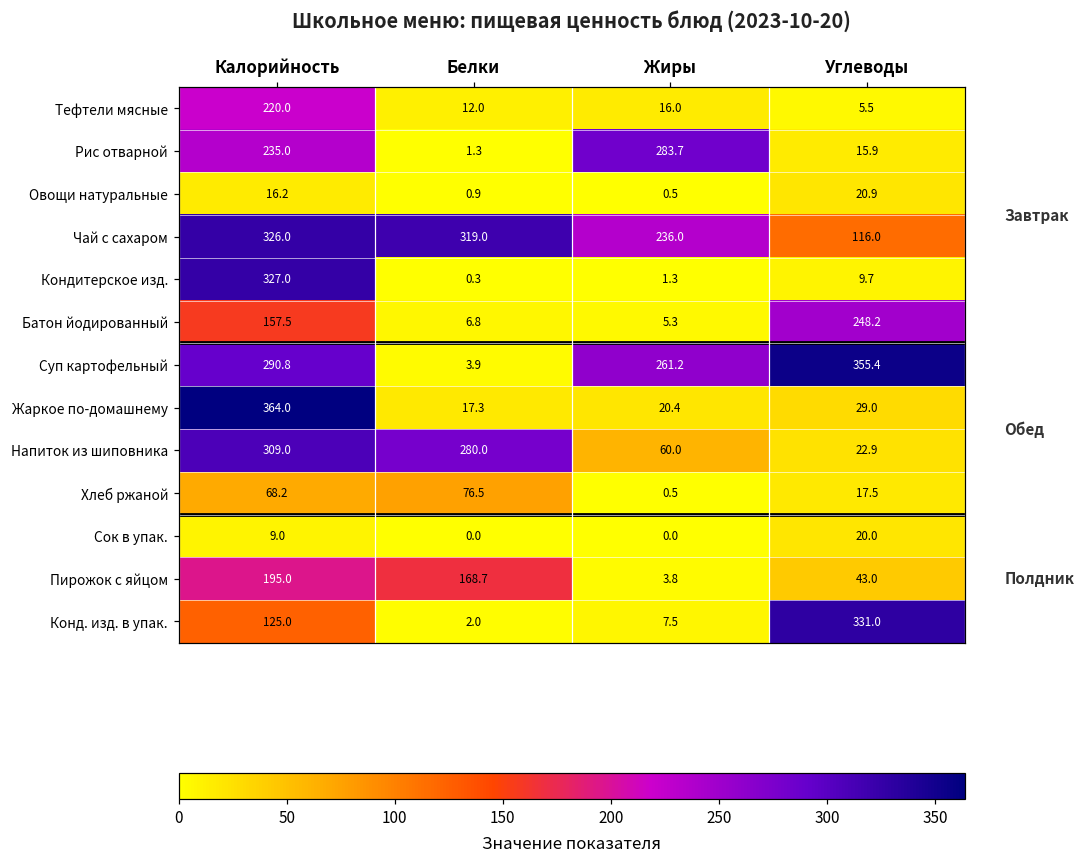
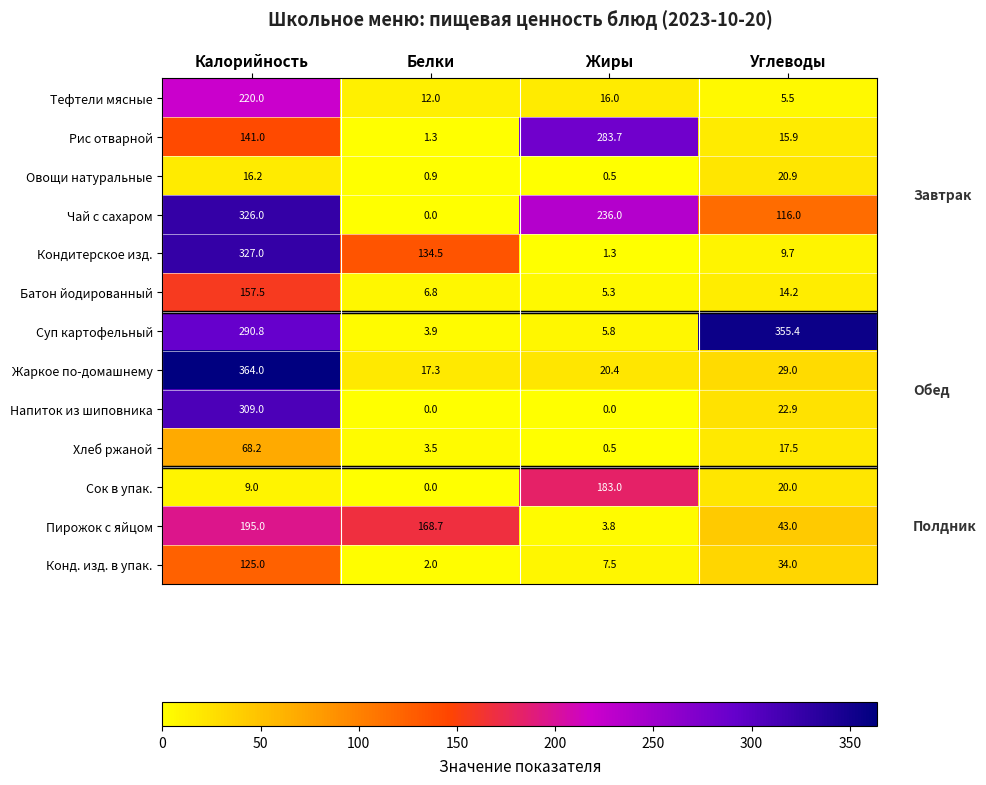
  {
    "Тефтели мясные": {
      "Калорийность": 220.0,
      "Белки": 12.0,
      "Жиры": 16.0,
      "Углеводы": 5.5
    },
    "Рис отварной": {
-     "Калорийность": 235.0,
+     "Калорийность": 141.0,
      "Белки": 1.3,
      "Жиры": 283.7,
      "Углеводы": 15.9
    },
    "Овощи натуральные": {
      "Калорийность": 16.2,
      "Белки": 0.9,
      "Жиры": 0.5,
      "Углеводы": 20.9
    },
    "Чай с сахаром": {
      "Калорийность": 326.0,
-     "Белки": 319.0,
+     "Белки": 0.0,
      "Жиры": 236.0,
      "Углеводы": 116.0
    },
    "Кондитерское изд.": {
      "Калорийность": 327.0,
-     "Белки": 0.3,
+     "Белки": 134.5,
      "Жиры": 1.3,
      "Углеводы": 9.7
    },
    "Батон йодированный": {
      "Калорийность": 157.5,
      "Белки": 6.8,
      "Жиры": 5.3,
-     "Углеводы": 248.2
+     "Углеводы": 14.2
    },
    "Суп картофельный": {
      "Калорийность": 290.8,
      "Белки": 3.9,
-     "Жиры": 261.2,
+     "Жиры": 5.8,
      "Углеводы": 355.4
    },
    "Жаркое по-домашнему": {
      "Калорийность": 364.0,
      "Белки": 17.3,
      "Жиры": 20.4,
      "Углеводы": 29.0
    },
    "Напиток из шиповника": {
      "Калорийность": 309.0,
-     "Белки": 280.0,
-     "Жиры": 60.0,
+     "Белки": 0.0,
+     "Жиры": 0.0,
      "Углеводы": 22.9
    },
    "Хлеб ржаной": {
      "Калорийность": 68.2,
-     "Белки": 76.5,
+     "Белки": 3.5,
      "Жиры": 0.5,
      "Углеводы": 17.5
    },
    "Сок в упак.": {
      "Калорийность": 9.0,
      "Белки": 0.0,
-     "Жиры": 0.0,
+     "Жиры": 183.0,
      "Углеводы": 20.0
    },
    "Пирожок с яйцом": {
      "Калорийность": 195.0,
      "Белки": 168.7,
      "Жиры": 3.8,
      "Углеводы": 43.0
    },
    "Конд. изд. в упак.": {
      "Калорийность": 125.0,
      "Белки": 2.0,
      "Жиры": 7.5,
-     "Углеводы": 331.0
+     "Углеводы": 34.0
    }
  }
